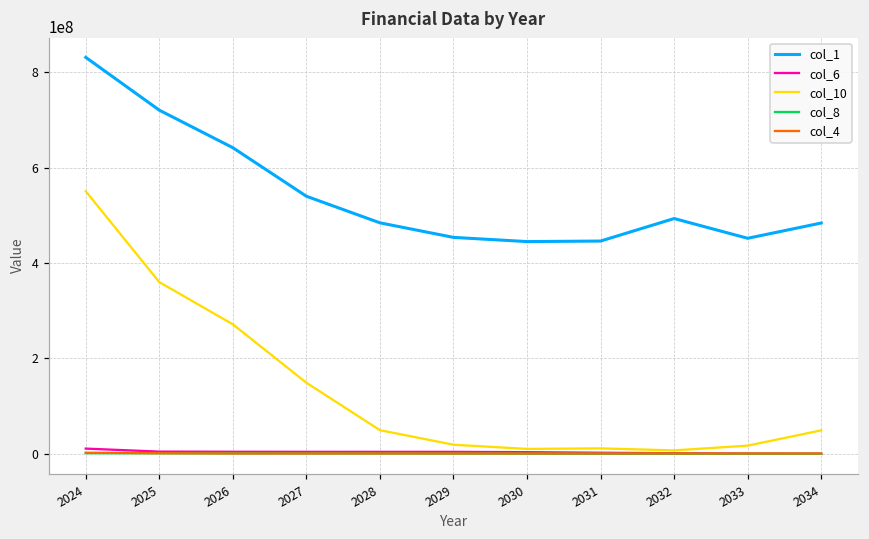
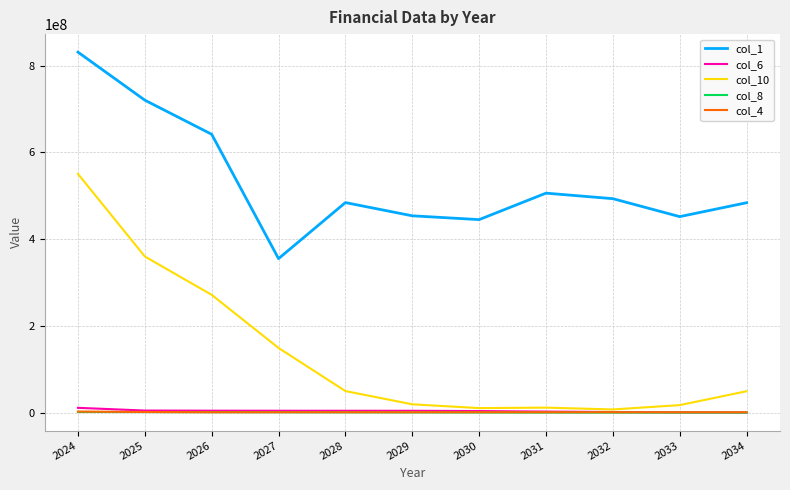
  {
    "col_1": {
      "2024": 830000000,
      "2025": 720000000,
      "2026": 640000000,
-     "2027": 540000000,
+     "2027": 350000000,
      "2028": 480000000,
      "2029": 450000000,
      "2030": 440000000,
-     "2031": 450000000,
+     "2031": 510000000,
      "2032": 490000000,
      "2033": 450000000,
      "2034": 480000000
    },
    "col_6": {
      "2024": 10000000
    },
    "col_10": {
      "2024": 550000000,
      "2025": 360000000,
      "2026": 270000000,
      "2027": 150000000,
      "2028": 50000000,
      "2029": 20000000,
      "2030": 10000000,
      "2031": 10000000,
      "2033": 20000000,
      "2034": 50000000
    }
  }
